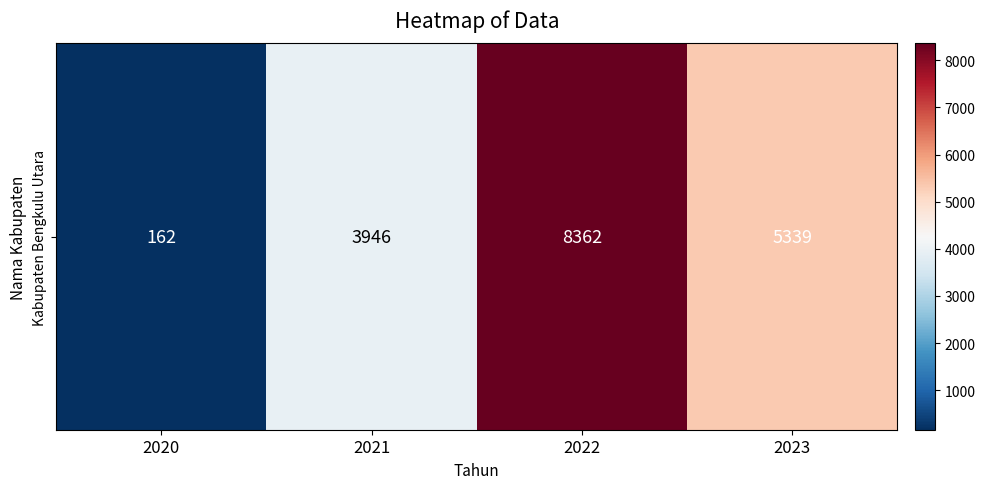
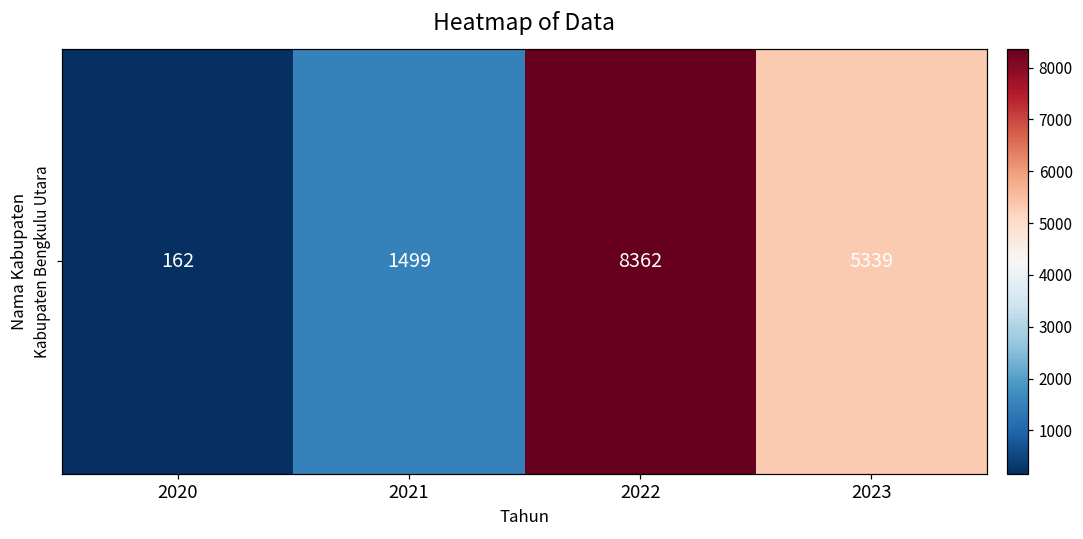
  {
    "Kabupaten Bengkulu Utara": {
      "2020": 162,
-     "2021": 3946,
+     "2021": 1499,
      "2022": 8362,
      "2023": 5339
    }
  }
